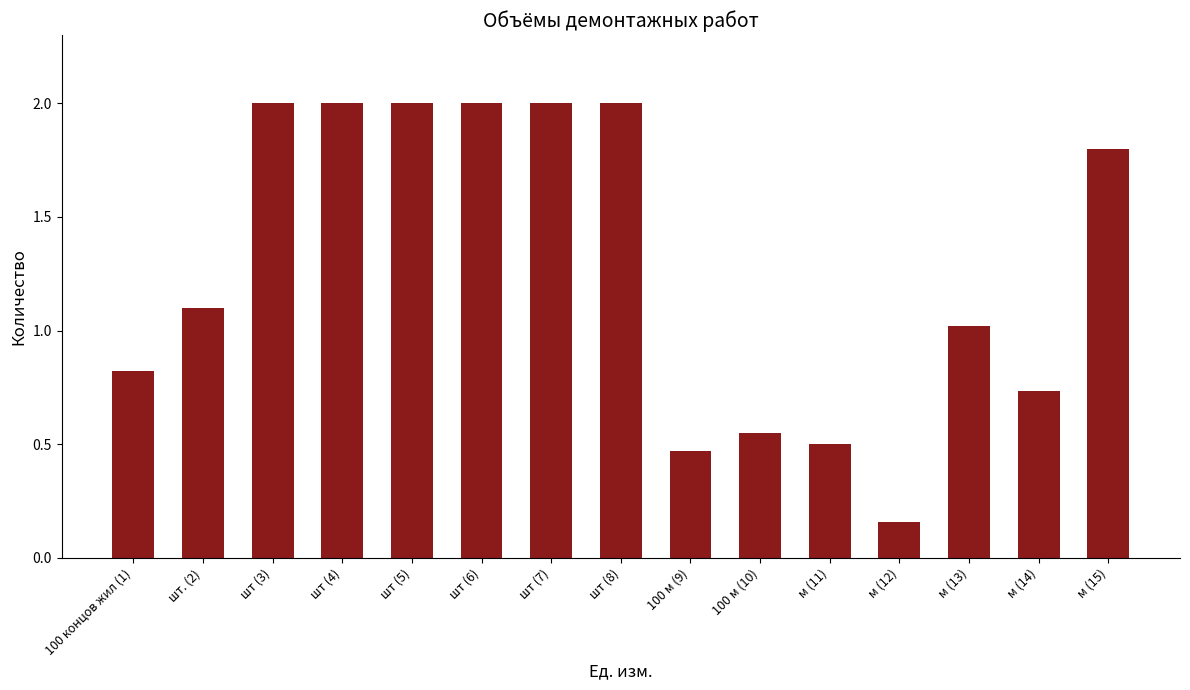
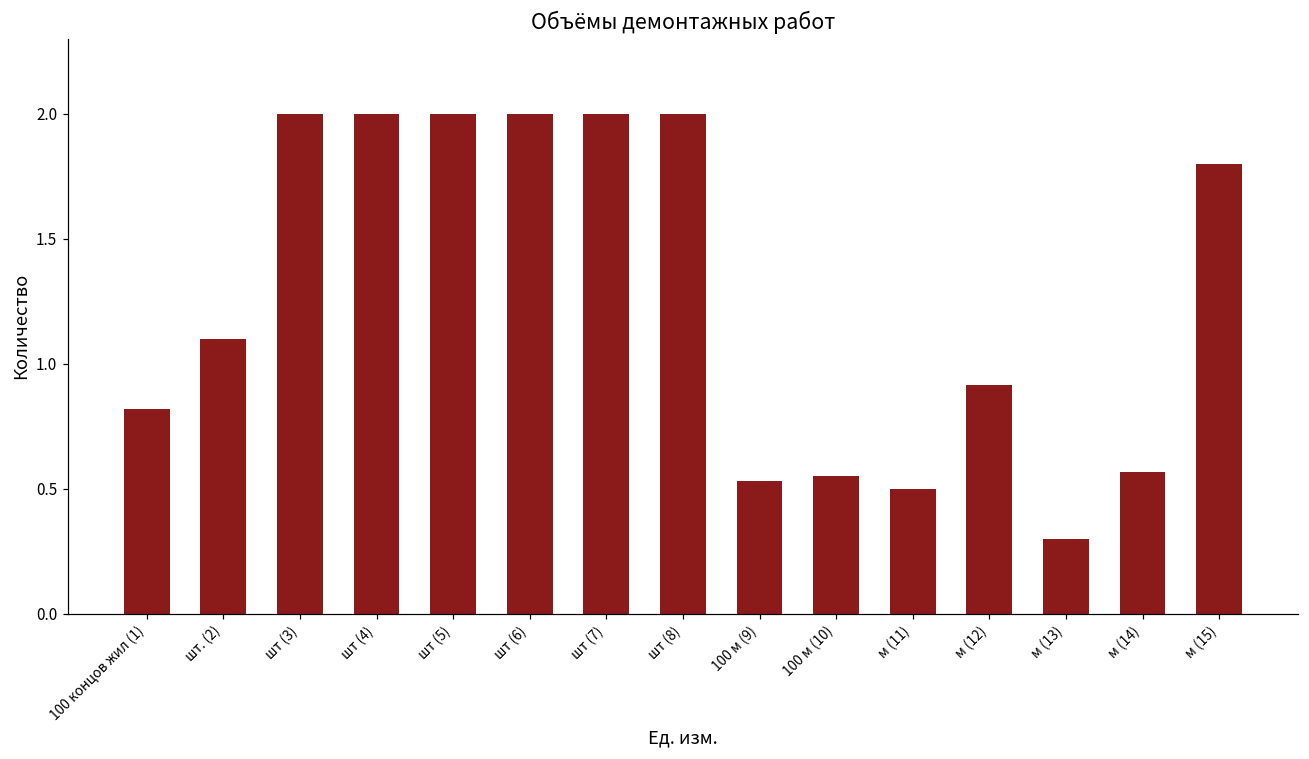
  {
    "100 концов жил (1)": 0.82,
    "шт. (2)": 1.10,
    "шт (3)": 2.00,
    "шт (4)": 2.00,
    "шт (5)": 2.00,
    "шт (6)": 2.00,
    "шт (7)": 2.00,
    "шт (8)": 2.00,
-   "100 м (9)": 0.47,
+   "100 м (9)": 0.53,
    "100 м (10)": 0.55,
    "м (11)": 0.50,
-   "м (12)": 0.16,
-   "м (13)": 1.02,
-   "м (14)": 0.74,
+   "м (12)": 0.92,
+   "м (13)": 0.30,
+   "м (14)": 0.57,
    "м (15)": 1.80
  }
